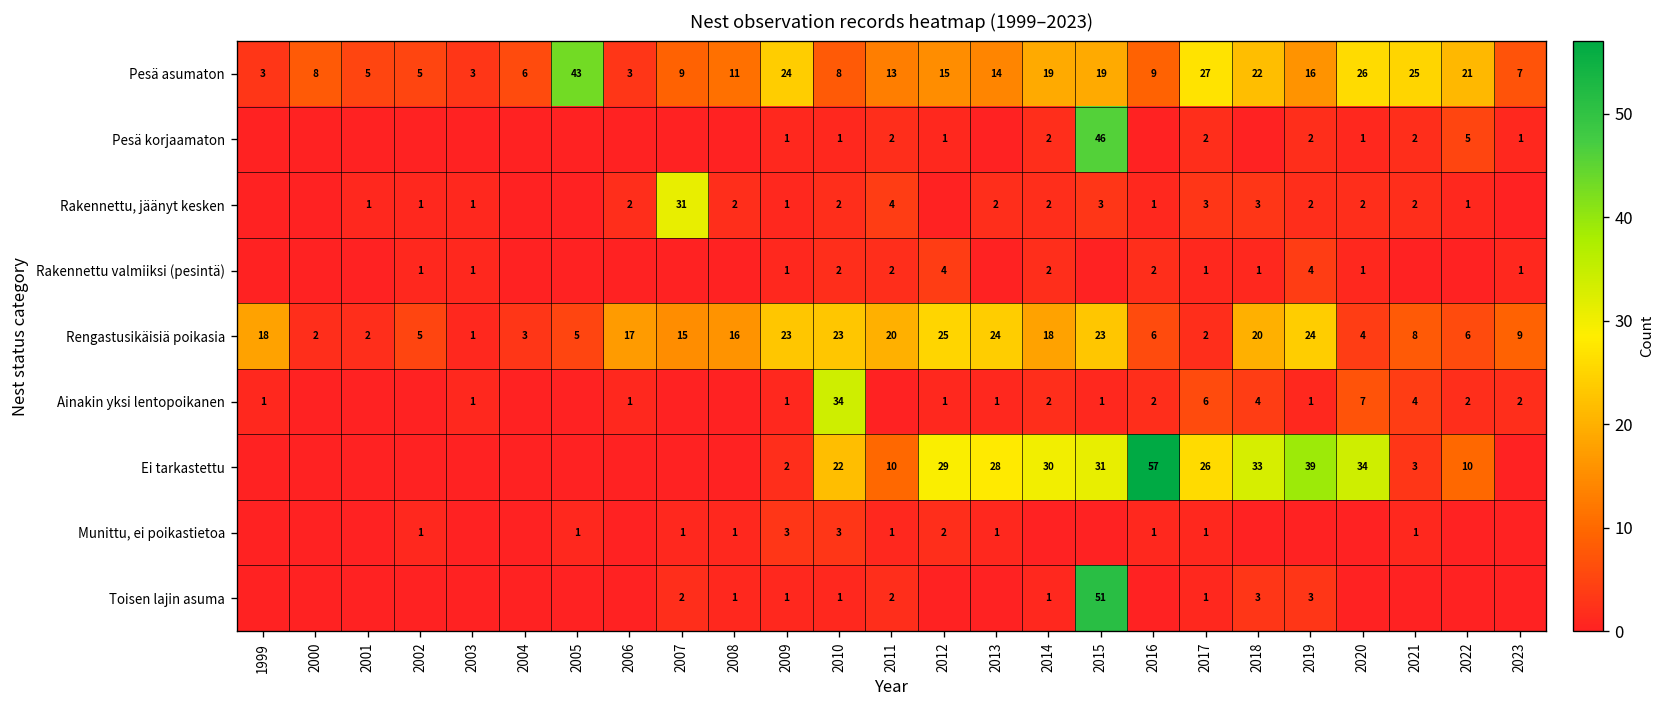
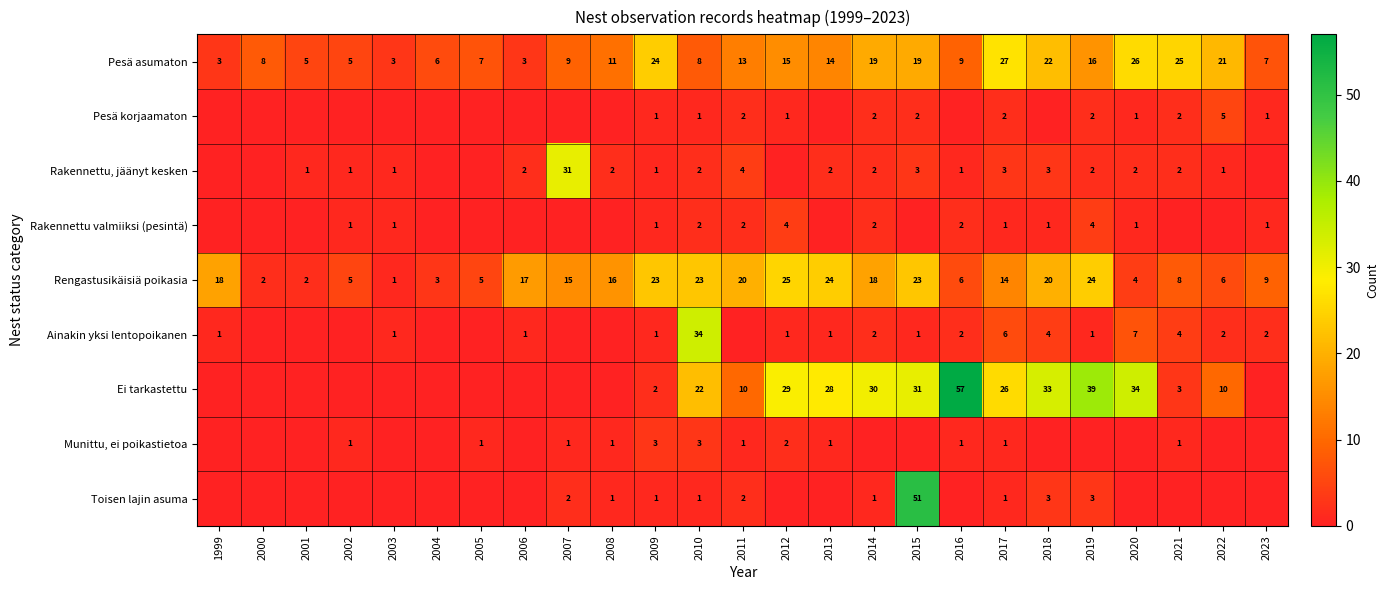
  {
    "Pesä asumaton": {
      "1999": 3,
      "2000": 8,
      "2001": 5,
      "2002": 5,
      "2003": 3,
      "2004": 6,
-     "2005": 43,
+     "2005": 7,
      "2006": 3,
      "2007": 9,
      "2008": 11,
      "2009": 24,
      "2010": 8,
      "2011": 13,
      "2012": 15,
      "2013": 14,
      "2014": 19,
      "2015": 19,
      "2016": 9,
      "2017": 27,
      "2018": 22,
      "2019": 16,
      "2020": 26,
      "2021": 25,
      "2022": 21,
      "2023": 7
    },
    "Pesä korjaamaton": {
      "2009": 1,
      "2010": 1,
      "2011": 2,
      "2012": 1,
      "2014": 2,
-     "2015": 46,
+     "2015": 2,
      "2017": 2,
      "2019": 2,
      "2020": 1,
      "2021": 2,
      "2022": 5,
      "2023": 1
    },
    "Rakennettu, jäänyt kesken": {
      "2001": 1,
      "2002": 1,
      "2003": 1,
      "2006": 2,
      "2007": 31,
      "2008": 2,
      "2009": 1,
      "2010": 2,
      "2011": 4,
      "2013": 2,
      "2014": 2,
      "2015": 3,
      "2016": 1,
      "2017": 3,
      "2018": 3,
      "2019": 2,
      "2020": 2,
      "2021": 2,
      "2022": 1
    },
    "Rakennettu valmiiksi (pesintä)": {
      "2002": 1,
      "2003": 1,
      "2009": 1,
      "2010": 2,
      "2011": 2,
      "2012": 4,
      "2014": 2,
      "2016": 2,
      "2017": 1,
      "2018": 1,
      "2019": 4,
      "2020": 1,
      "2023": 1
    },
    "Rengastusikäisiä poikasia": {
      "1999": 18,
      "2000": 2,
      "2001": 2,
      "2002": 5,
      "2003": 1,
      "2004": 3,
      "2005": 5,
      "2006": 17,
      "2007": 15,
      "2008": 16,
      "2009": 23,
      "2010": 23,
      "2011": 20,
      "2012": 25,
      "2013": 24,
      "2014": 18,
      "2015": 23,
      "2016": 6,
-     "2017": 2,
+     "2017": 14,
      "2018": 20,
      "2019": 24,
      "2020": 4,
      "2021": 8,
      "2022": 6,
      "2023": 9
    },
    "Ainakin yksi lentopoikanen": {
      "1999": 1,
      "2003": 1,
      "2006": 1,
      "2009": 1,
      "2010": 34,
      "2012": 1,
      "2013": 1,
      "2014": 2,
      "2015": 1,
      "2016": 2,
      "2017": 6,
      "2018": 4,
      "2019": 1,
      "2020": 7,
      "2021": 4,
      "2022": 2,
      "2023": 2
    },
    "Ei tarkastettu": {
      "2009": 2,
      "2010": 22,
      "2011": 10,
      "2012": 29,
      "2013": 28,
      "2014": 30,
      "2015": 31,
      "2016": 57,
      "2017": 26,
      "2018": 33,
      "2019": 39,
      "2020": 34,
      "2021": 3,
      "2022": 10
    },
    "Munittu, ei poikastietoa": {
      "2002": 1,
      "2005": 1,
      "2007": 1,
      "2008": 1,
      "2009": 3,
      "2010": 3,
      "2011": 1,
      "2012": 2,
      "2013": 1,
      "2016": 1,
      "2017": 1,
      "2021": 1
    },
    "Toisen lajin asuma": {
      "2007": 2,
      "2008": 1,
      "2009": 1,
      "2010": 1,
      "2011": 2,
      "2014": 1,
      "2015": 51,
      "2017": 1,
      "2018": 3,
      "2019": 3
    }
  }
